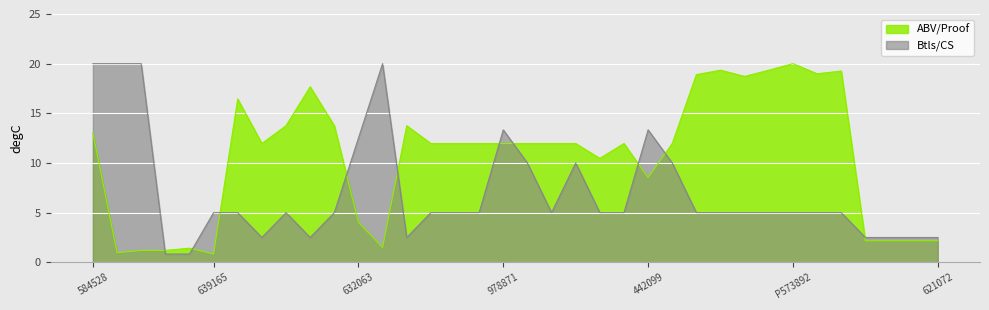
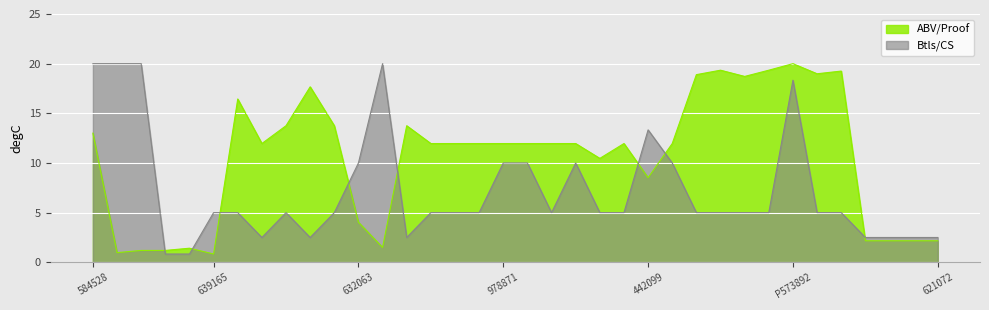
  {
    "ABV/Proof": {
      "584528": 13,
      "639165": 1,
      "632063": 4,
      "978871": 12,
      "442099": 9,
      "P573892": 20,
      "621072": 2
    },
    "Btls/CS": {
      "584528": 20,
      "639165": 5,
-     "632063": 13,
-     "978871": 13,
+     "632063": 10,
+     "978871": 10,
      "442099": 13,
-     "P573892": 5,
+     "P573892": 18,
      "621072": 3
    }
  }
